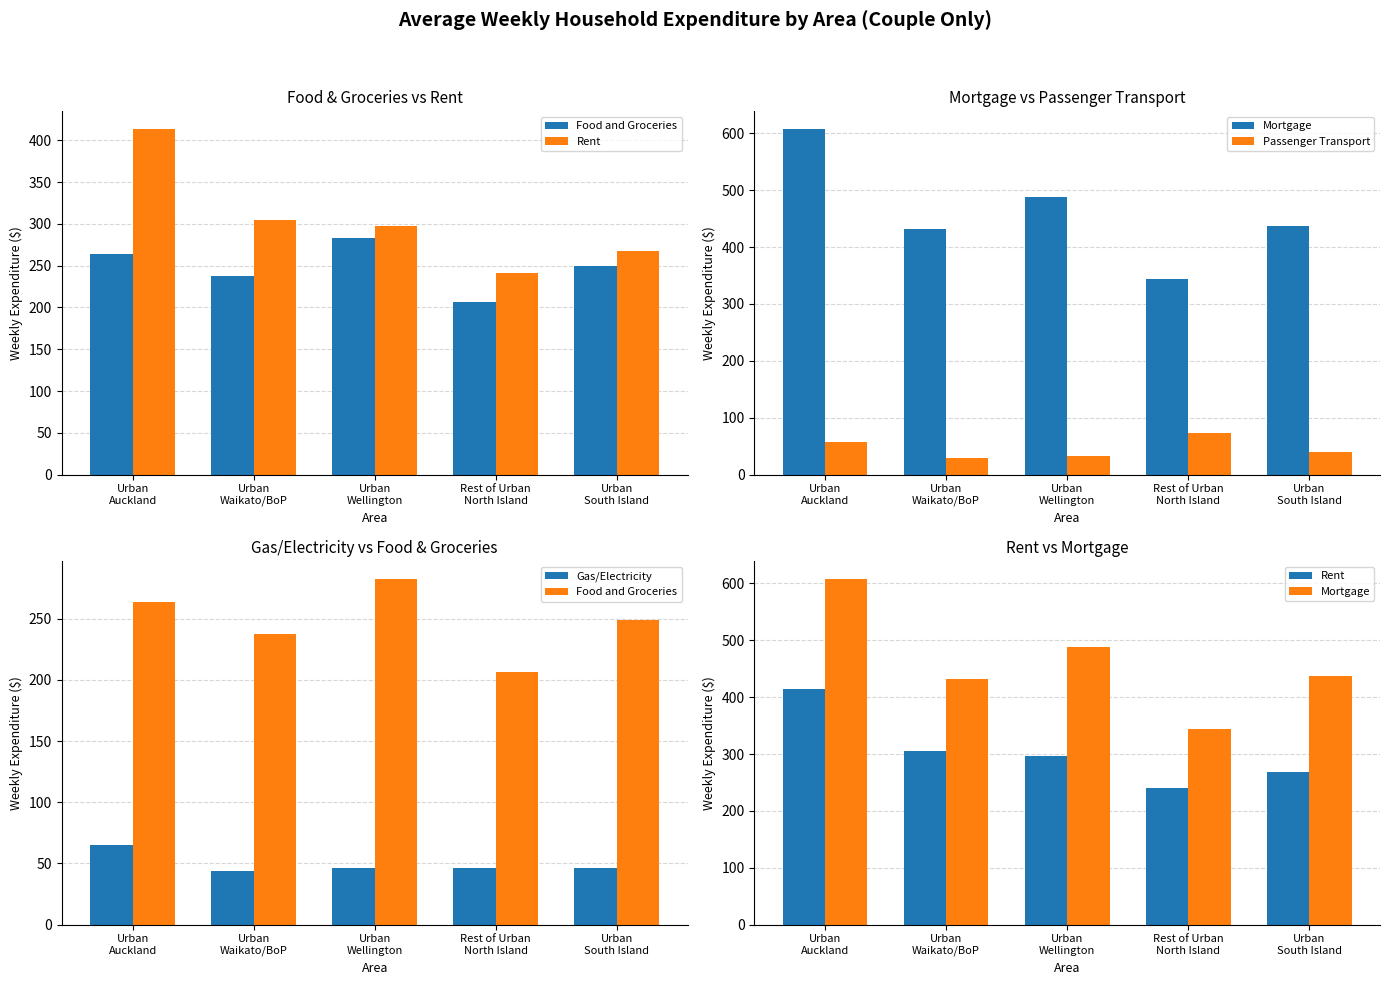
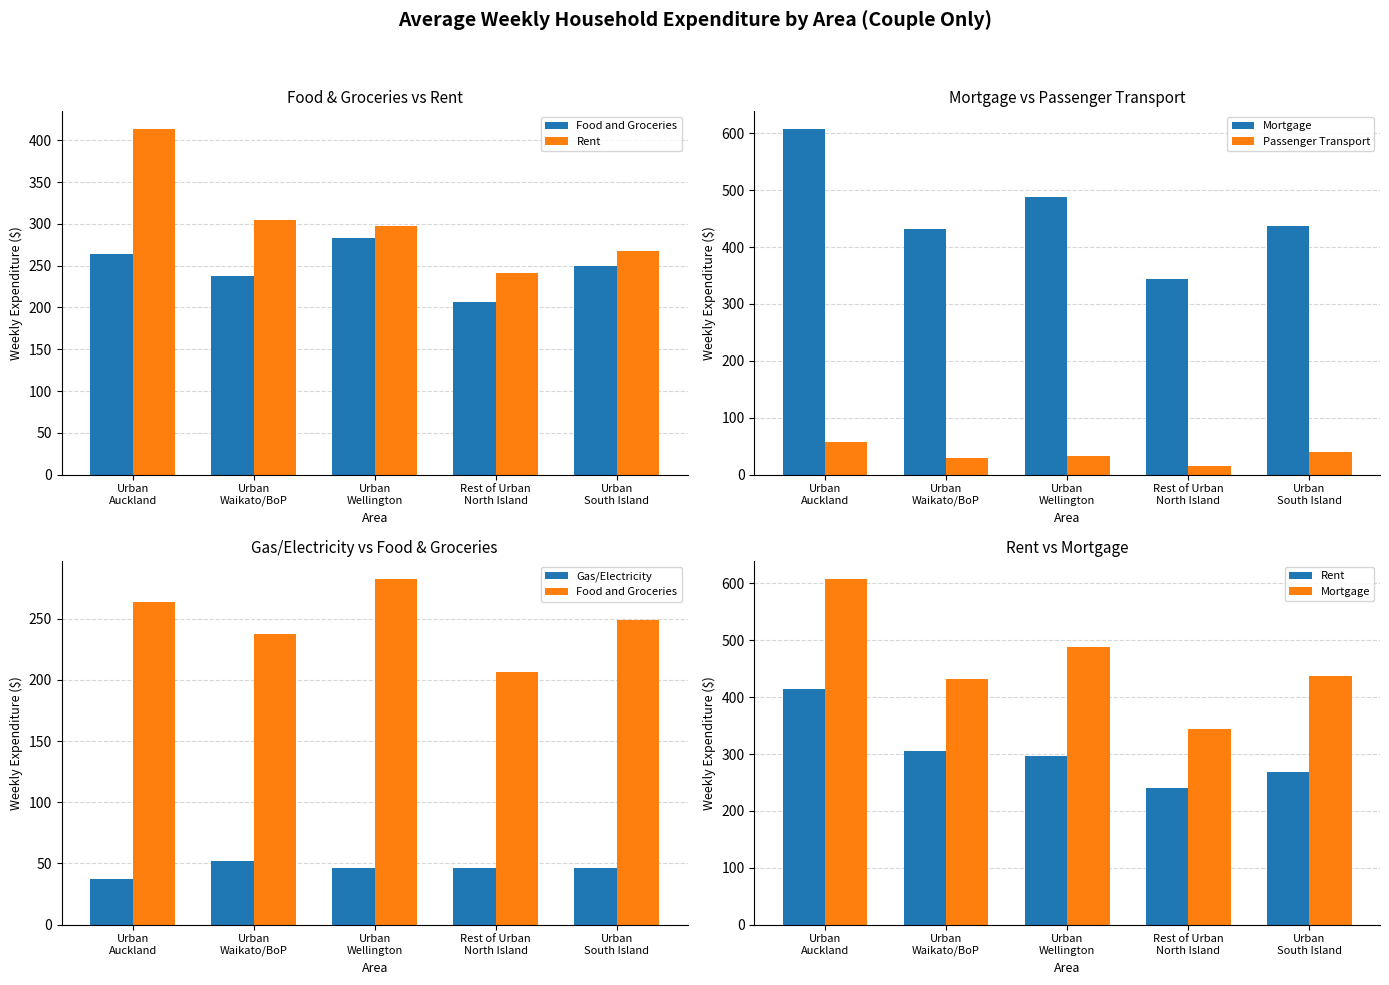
  {
    "Mortgage vs Passenger Transport": {
      "Passenger Transport": {
        "Urban Auckland": 60,
        "Urban Waikato/BoP": 30,
        "Urban Wellington": 30,
-       "Rest of Urban North Island": 70,
+       "Rest of Urban North Island": 20,
        "Urban South Island": 40
      }
    },
    "Gas/Electricity vs Food & Groceries": {
      "Gas/Electricity": {
-       "Urban Auckland": 65,
-       "Urban Waikato/BoP": 44,
+       "Urban Auckland": 37,
+       "Urban Waikato/BoP": 52,
        "Urban Wellington": 46,
        "Rest of Urban North Island": 46,
        "Urban South Island": 46
      },
      "Food and Groceries": {
        "Urban Auckland": 264,
        "Urban Waikato/BoP": 238,
        "Urban Wellington": 283,
        "Rest of Urban North Island": 206,
        "Urban South Island": 249
      }
    },
    "Rent vs Mortgage": {
      "Rent": {
        "Urban Auckland": 410,
        "Urban Waikato/BoP": 300,
        "Urban Wellington": 300,
        "Rest of Urban North Island": 240,
        "Urban South Island": 270
      },
      "Mortgage": {
        "Urban Auckland": 610,
        "Urban Waikato/BoP": 430,
        "Urban Wellington": 490,
        "Rest of Urban North Island": 340,
        "Urban South Island": 440
      }
    }
  }
